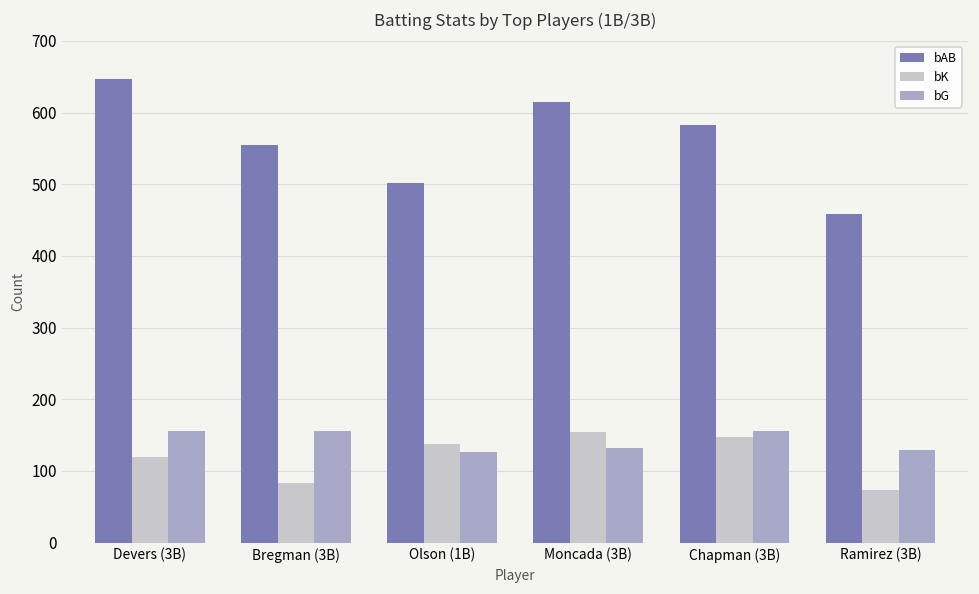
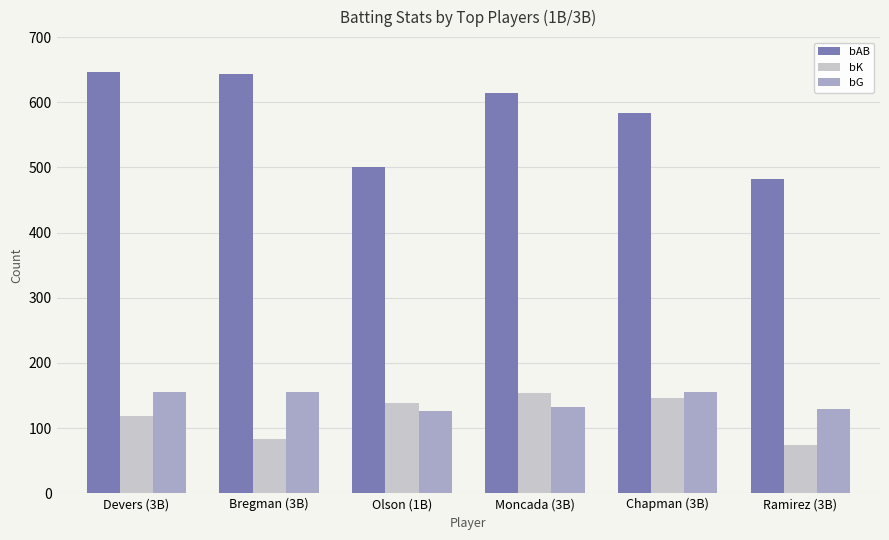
  {
    "bAB": {
      "Devers (3B)": 650,
-     "Bregman (3B)": 550,
+     "Bregman (3B)": 640,
      "Olson (1B)": 500,
      "Moncada (3B)": 610,
      "Chapman (3B)": 580,
-     "Ramirez (3B)": 460
+     "Ramirez (3B)": 480
    }
  }
